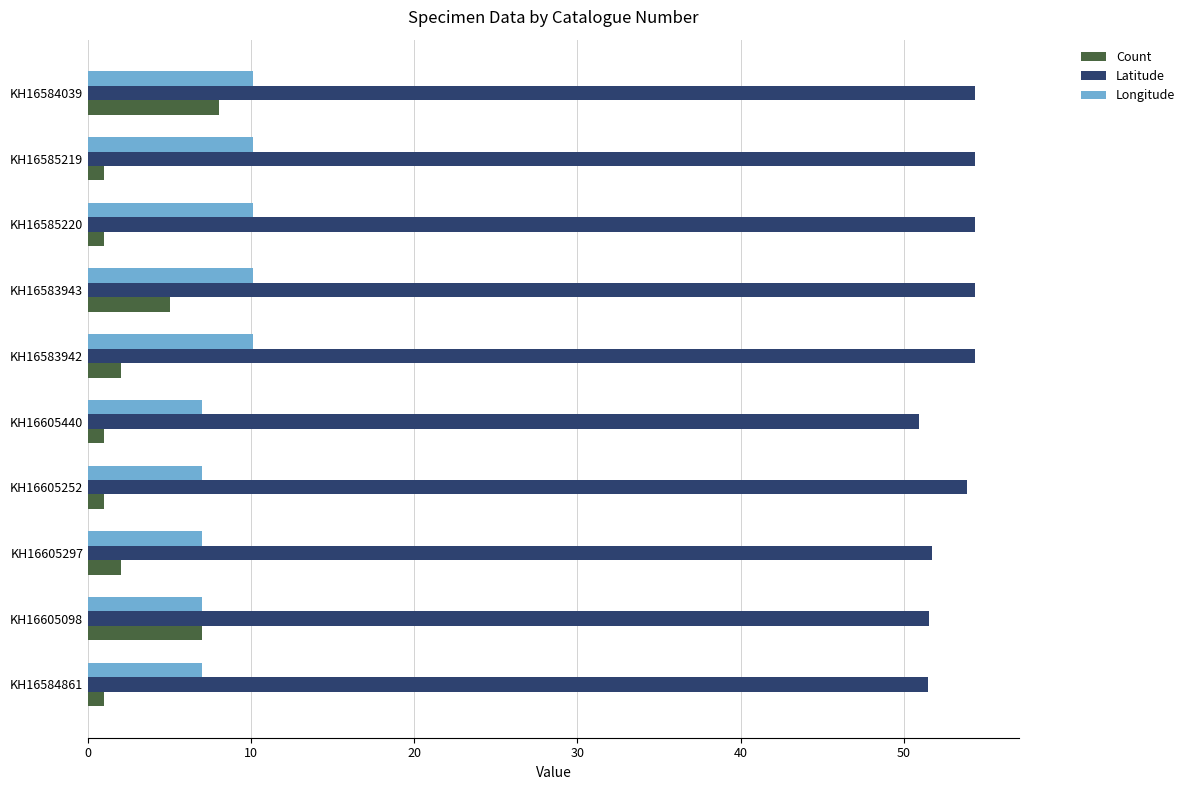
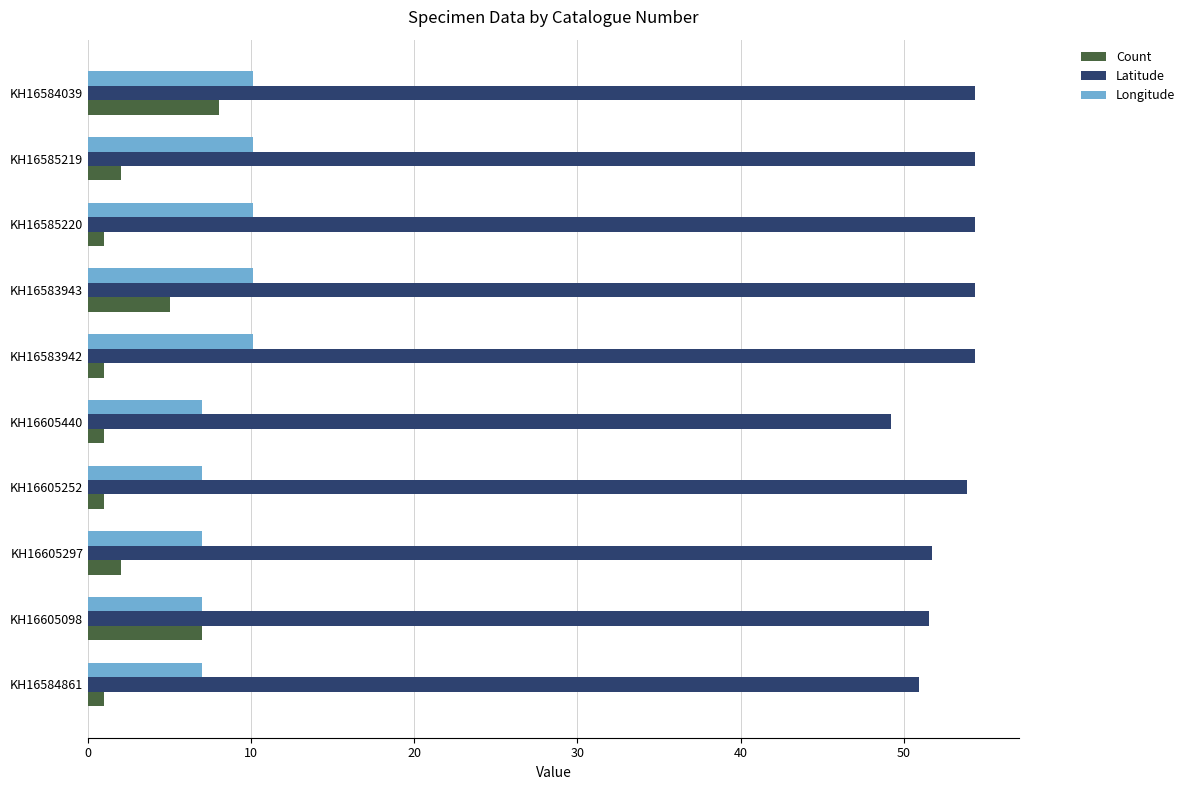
  {
    "Count": {
      "KH16584039": 8,
-     "KH16585219": 1,
+     "KH16585219": 2,
      "KH16585220": 1,
      "KH16583943": 5,
-     "KH16583942": 2,
+     "KH16583942": 1,
      "KH16605440": 1,
      "KH16605252": 1,
      "KH16605297": 2,
      "KH16605098": 7,
      "KH16584861": 1
    },
    "Latitude": {
      "KH16584039": 54.3,
      "KH16585219": 54.3,
      "KH16585220": 54.3,
      "KH16583943": 54.3,
      "KH16583942": 54.3,
-     "KH16605440": 50.9,
+     "KH16605440": 49.2,
      "KH16605252": 53.9,
      "KH16605297": 51.7,
      "KH16605098": 51.6,
-     "KH16584861": 51.5
+     "KH16584861": 50.9
    },
    "Longitude": {
      "KH16584039": 10.1,
      "KH16585219": 10.1,
      "KH16585220": 10.1,
      "KH16583943": 10.1,
      "KH16583942": 10.1,
      "KH16605440": 7.0,
      "KH16605252": 7.0,
      "KH16605297": 7.0,
      "KH16605098": 7.0,
      "KH16584861": 7.0
    }
  }
